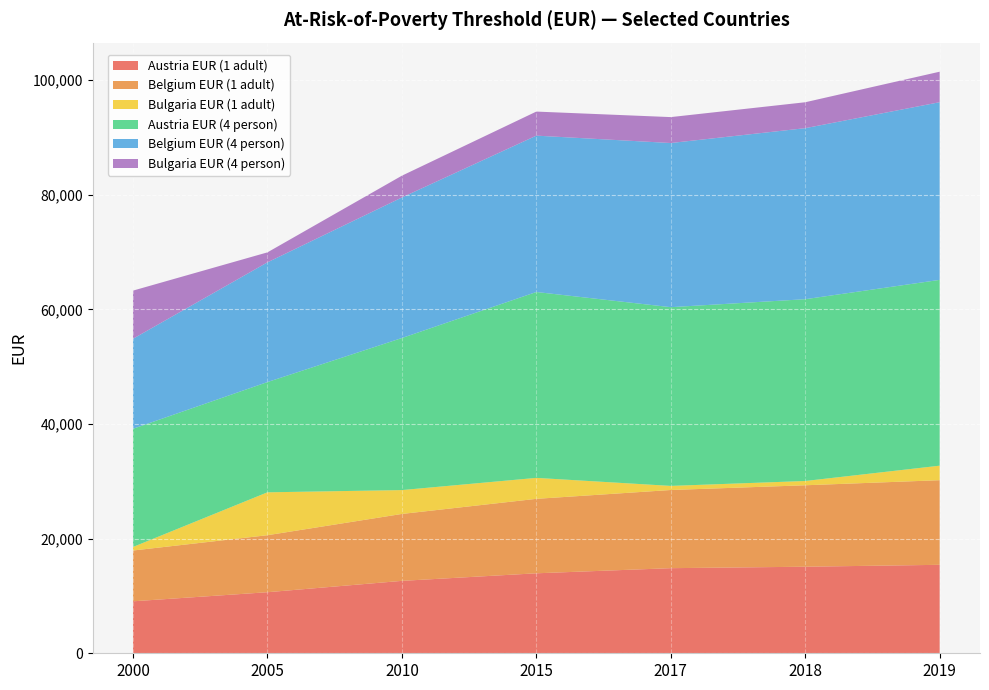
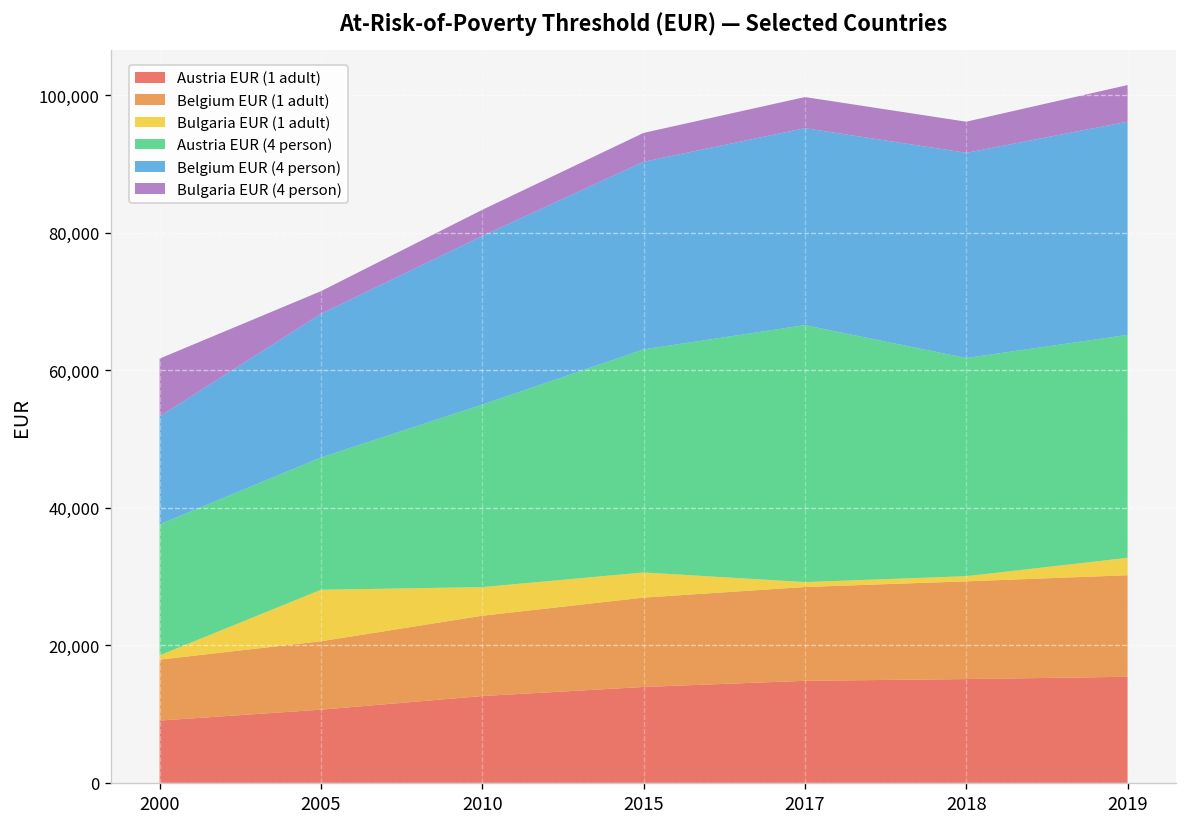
  {
    "Bulgaria EUR (1 adult)": {
      "2000": "1,000",
      "2005": "7,000",
      "2010": "4,000",
      "2015": "4,000",
      "2017": "1,000",
      "2018": "1,000",
      "2019": "3,000"
    },
    "Austria EUR (4 person)": {
-     "2000": "21,000",
+     "2000": "19,000",
      "2005": "19,000",
      "2010": "27,000",
      "2015": "32,000",
-     "2017": "31,000",
+     "2017": "37,000",
      "2018": "32,000",
      "2019": "32,000"
    },
    "Belgium EUR (4 person)": {
      "2000": "16,000",
      "2005": "21,000",
      "2010": "25,000",
      "2015": "27,000",
      "2017": "29,000",
      "2018": "30,000",
      "2019": "31,000"
    },
    "Bulgaria EUR (4 person)": {
      "2000": "8,000",
-     "2005": "2,000",
+     "2005": "3,000",
      "2010": "4,000",
      "2015": "4,000",
      "2017": "5,000",
      "2018": "5,000",
      "2019": "5,000"
    }
  }
